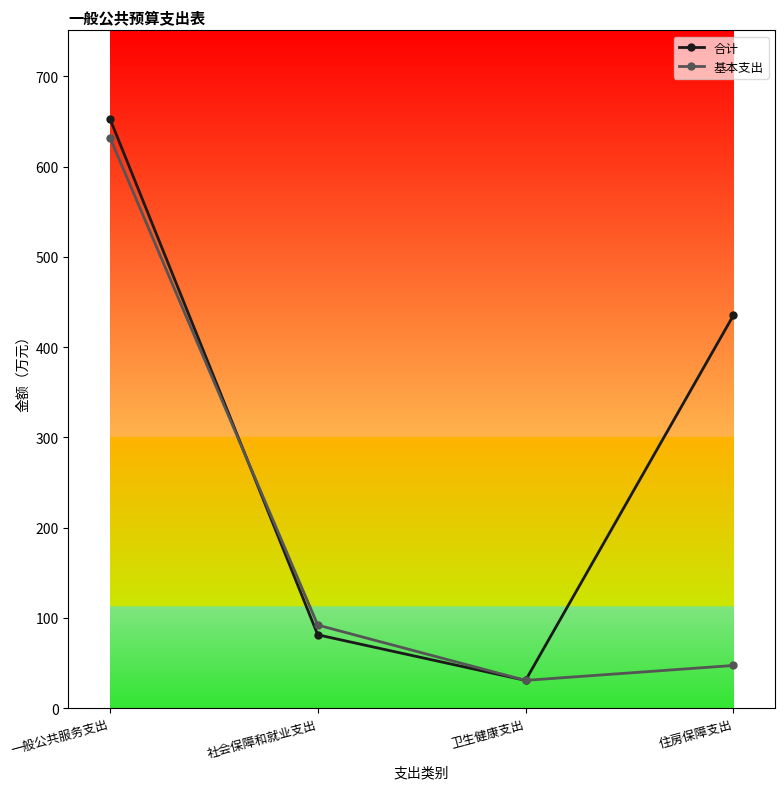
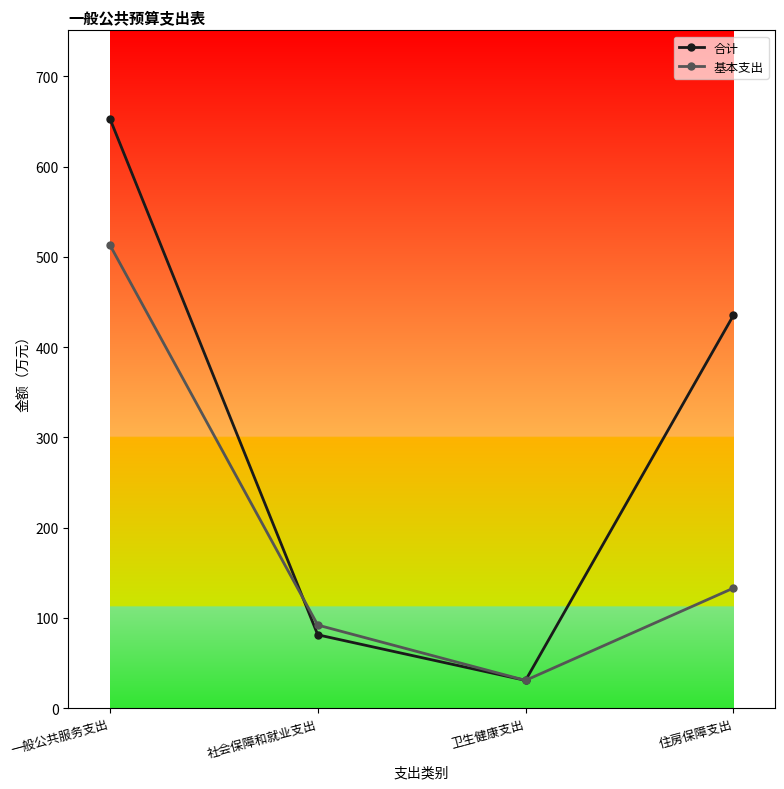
  {
    "合计": {
      "一般公共服务支出": 650,
      "社会保障和就业支出": 80,
      "住房保障支出": 440
    },
    "基本支出": {
-     "一般公共服务支出": 630,
+     "一般公共服务支出": 510,
      "社会保障和就业支出": 90,
-     "住房保障支出": 50
+     "住房保障支出": 130
    }
  }
